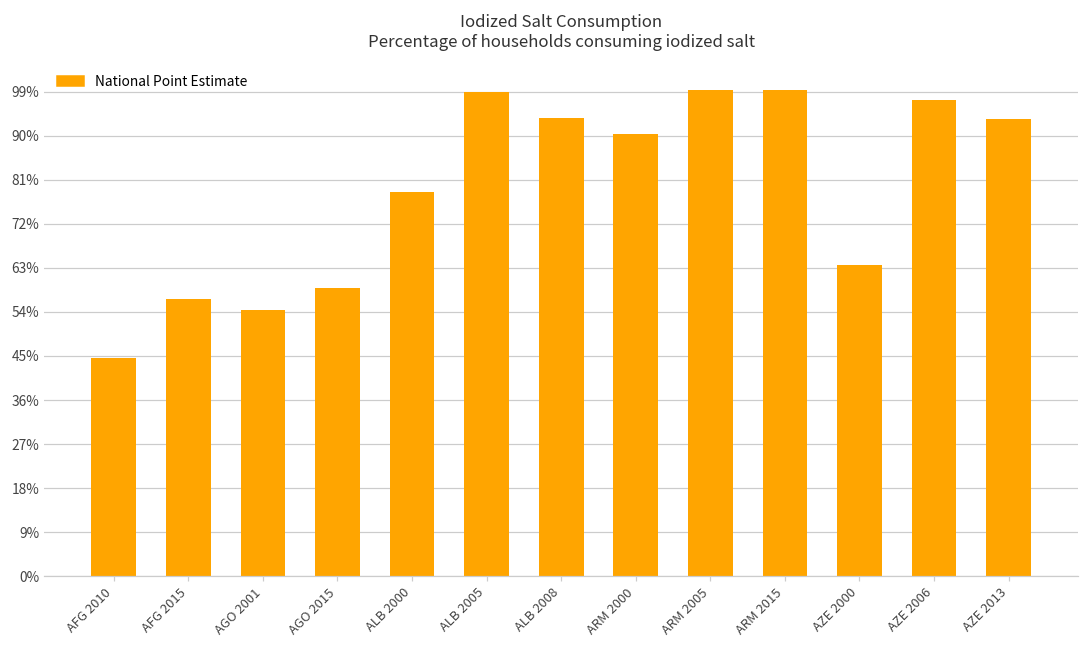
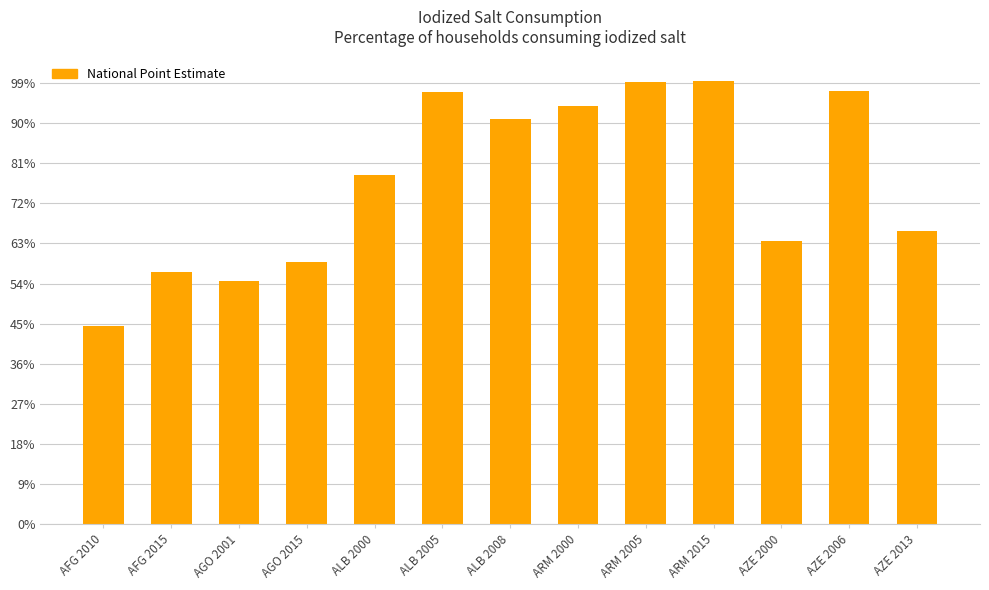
  {
    "AFG 2010": "45%",
    "AFG 2015": "57%",
    "AGO 2001": "54%",
    "AGO 2015": "59%",
    "ALB 2000": "78%",
-   "ALB 2005": "99%",
-   "ALB 2008": "94%",
-   "ARM 2000": "90%",
+   "ALB 2005": "97%",
+   "ALB 2008": "91%",
+   "ARM 2000": "94%",
    "ARM 2005": "99%",
    "ARM 2015": "99%",
    "AZE 2000": "64%",
    "AZE 2006": "97%",
-   "AZE 2013": "93%"
+   "AZE 2013": "66%"
  }
